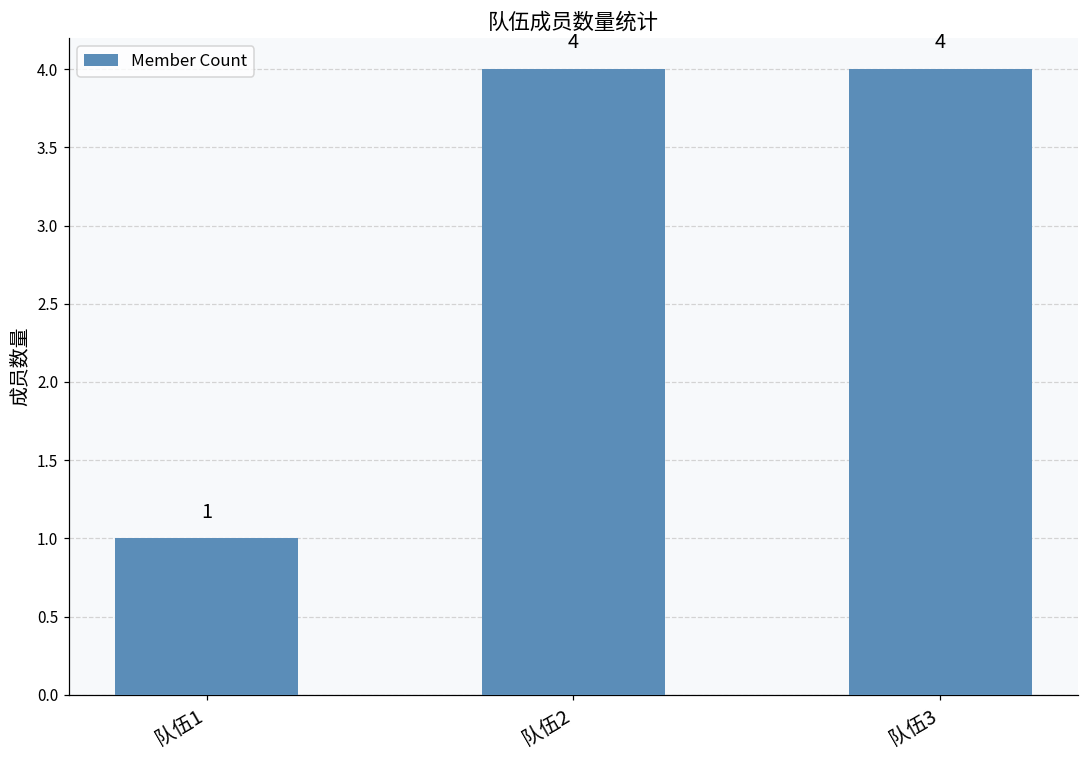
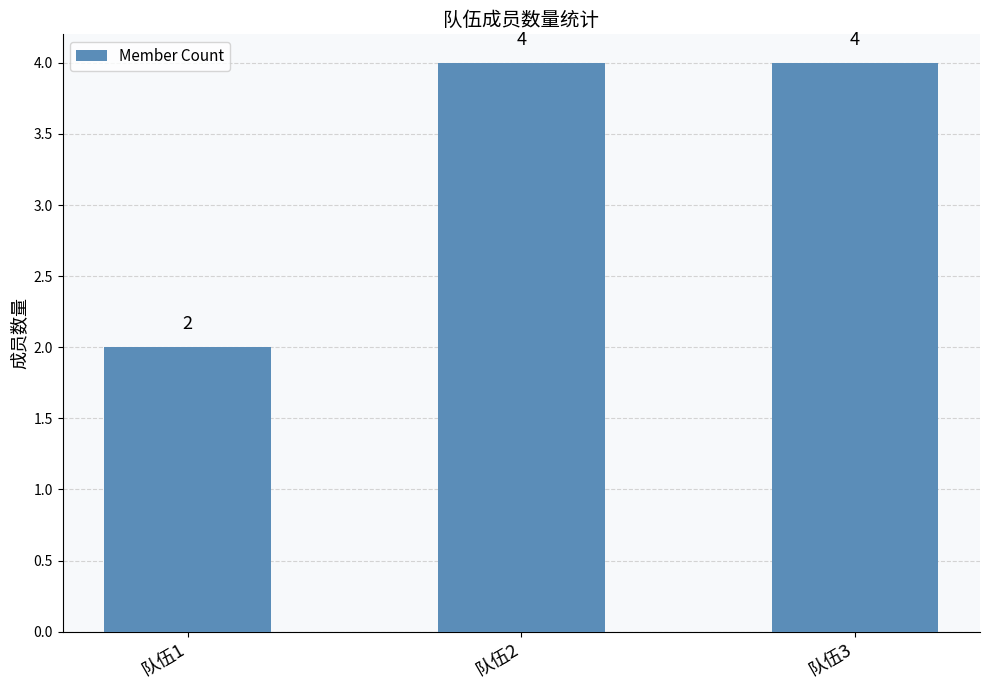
  {
-   "队伍1": 1,
+   "队伍1": 2,
    "队伍2": 4,
    "队伍3": 4
  }
